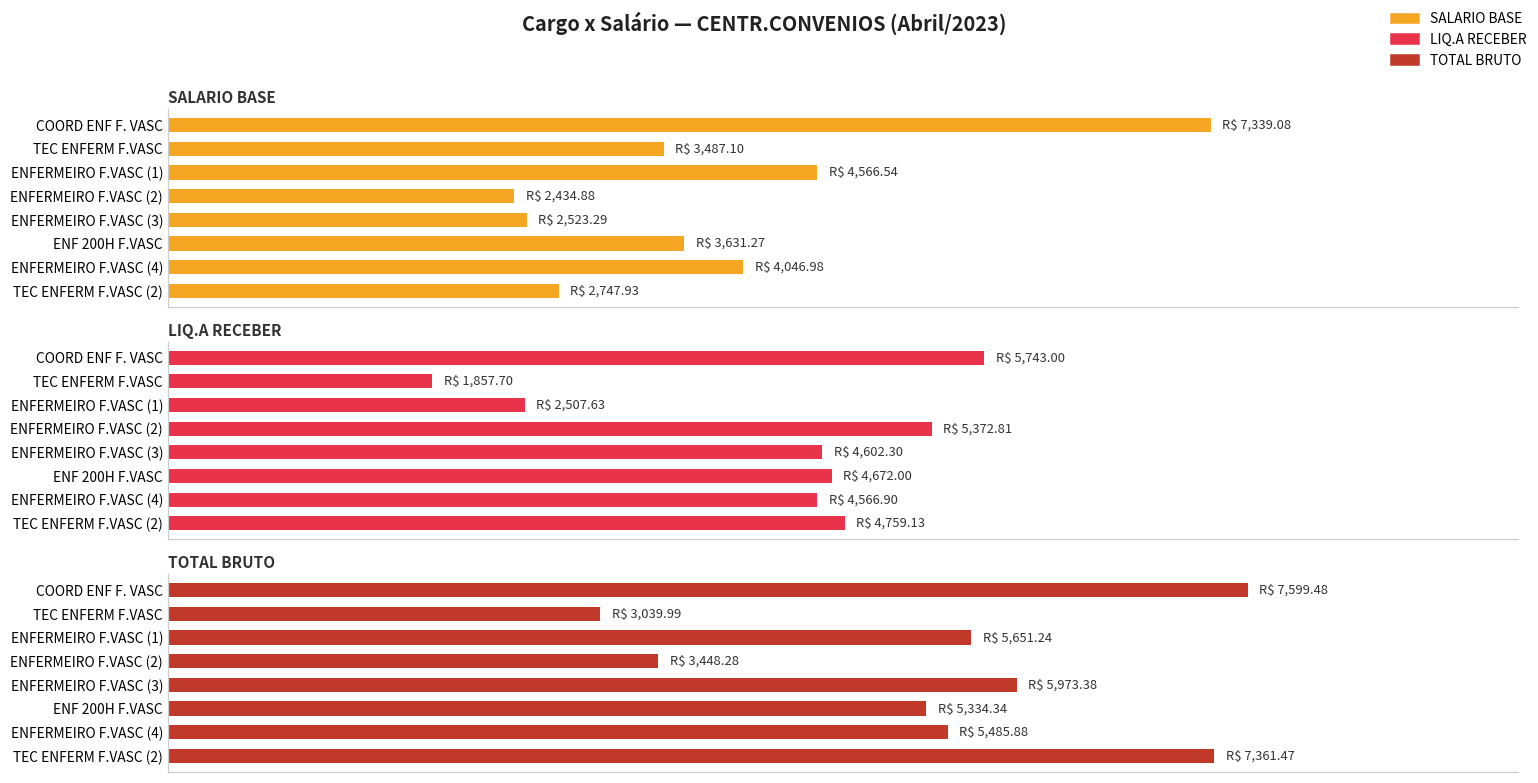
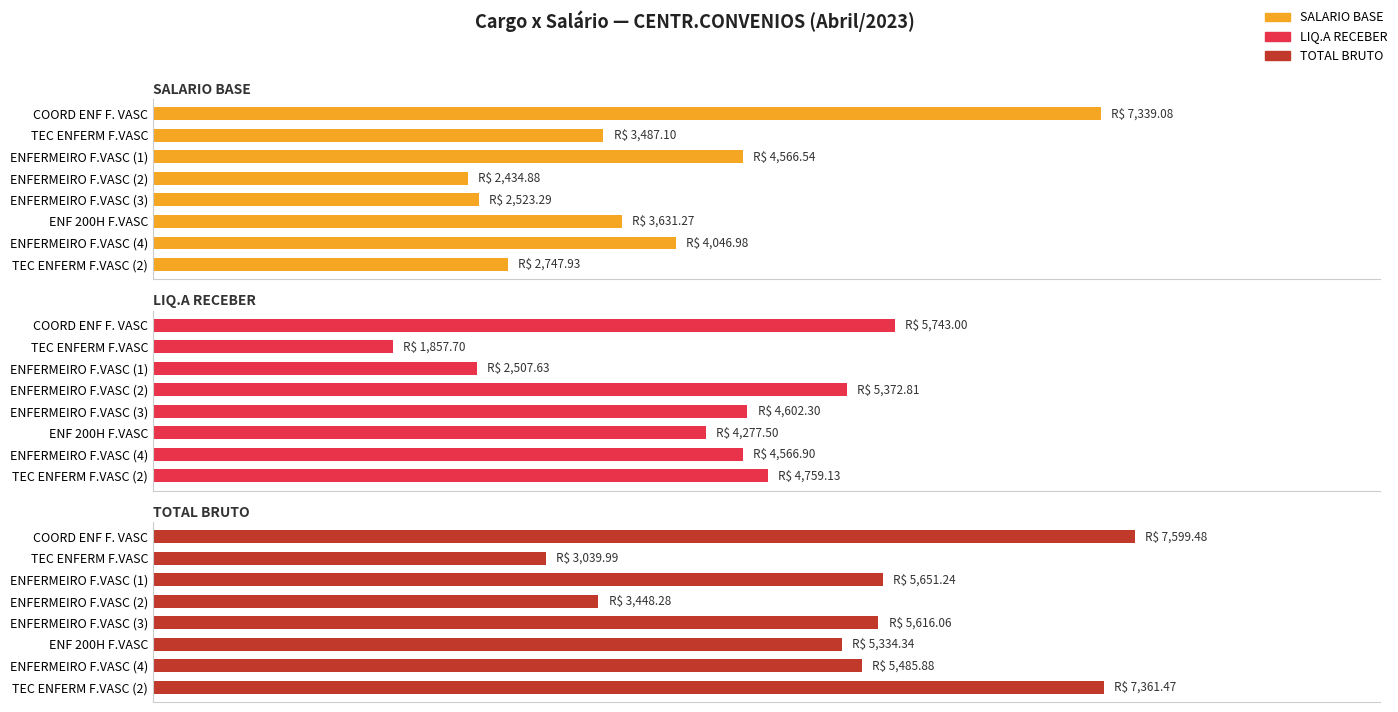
  {
    "SALARIO BASE": {
      "COORD ENF F. VASC": "7,339.08",
      "TEC ENFERM F.VASC": "3,487.10",
      "ENFERMEIRO F.VASC (1)": "4,566.54",
      "ENFERMEIRO F.VASC (2)": "2,434.88",
      "ENFERMEIRO F.VASC (3)": "2,523.29",
      "ENF 200H F.VASC": "3,631.27",
      "ENFERMEIRO F.VASC (4)": "4,046.98",
      "TEC ENFERM F.VASC (2)": "2,747.93"
    },
    "LIQ.A RECEBER": {
      "COORD ENF F. VASC": "5,743.00",
      "TEC ENFERM F.VASC": "1,857.70",
      "ENFERMEIRO F.VASC (1)": "2,507.63",
      "ENFERMEIRO F.VASC (2)": "5,372.81",
      "ENFERMEIRO F.VASC (3)": "4,602.30",
-     "ENF 200H F.VASC": "4,672.00",
+     "ENF 200H F.VASC": "4,277.50",
      "ENFERMEIRO F.VASC (4)": "4,566.90",
      "TEC ENFERM F.VASC (2)": "4,759.13"
    },
    "TOTAL BRUTO": {
      "COORD ENF F. VASC": "7,599.48",
      "TEC ENFERM F.VASC": "3,039.99",
      "ENFERMEIRO F.VASC (1)": "5,651.24",
      "ENFERMEIRO F.VASC (2)": "3,448.28",
-     "ENFERMEIRO F.VASC (3)": "5,973.38",
+     "ENFERMEIRO F.VASC (3)": "5,616.06",
      "ENF 200H F.VASC": "5,334.34",
      "ENFERMEIRO F.VASC (4)": "5,485.88",
      "TEC ENFERM F.VASC (2)": "7,361.47"
    }
  }
